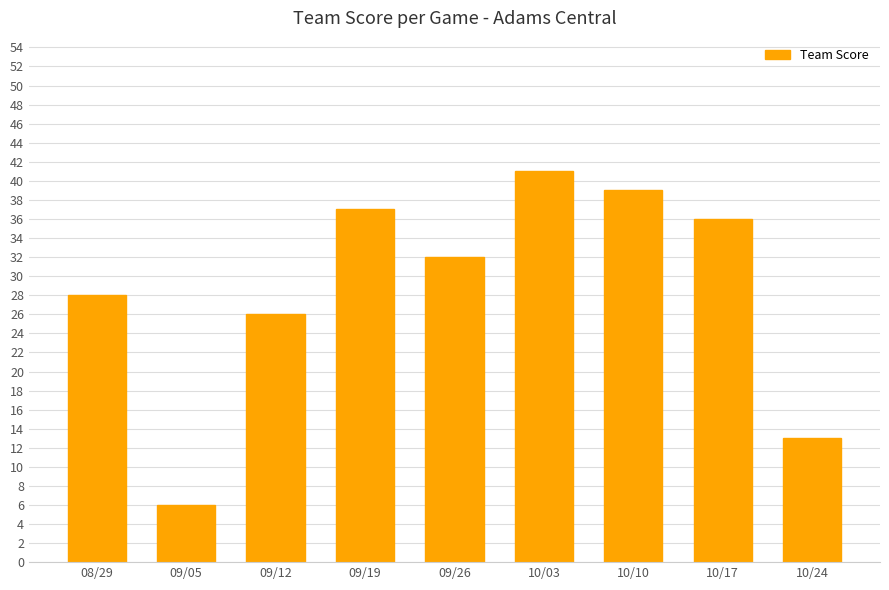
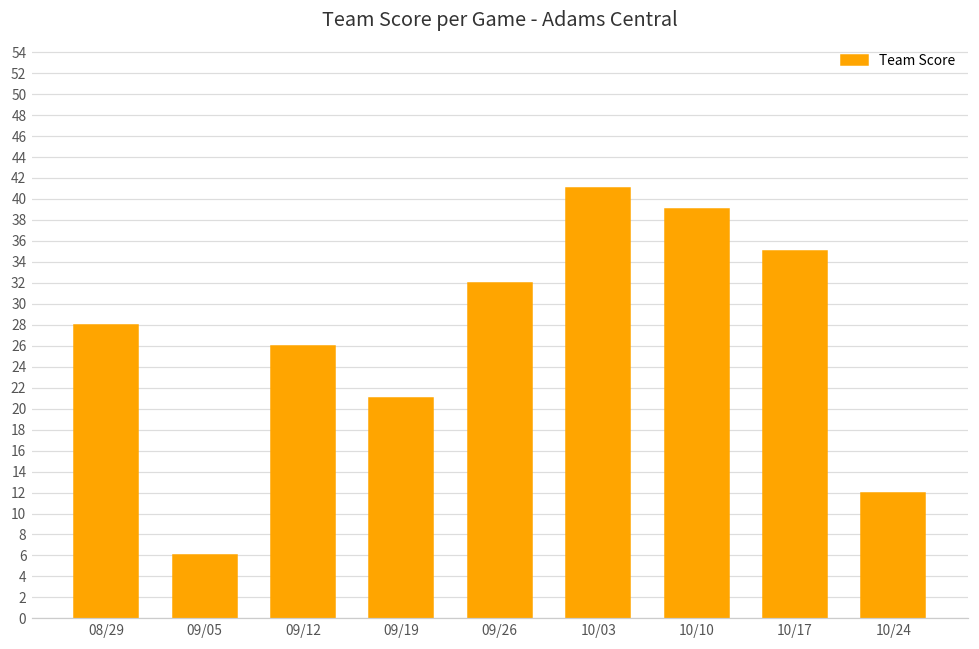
  {
    "08/29": 28,
    "09/05": 6,
    "09/12": 26,
-   "09/19": 37,
+   "09/19": 21,
    "09/26": 32,
    "10/03": 41,
    "10/10": 39,
-   "10/17": 36,
-   "10/24": 13
+   "10/17": 35,
+   "10/24": 12
  }
